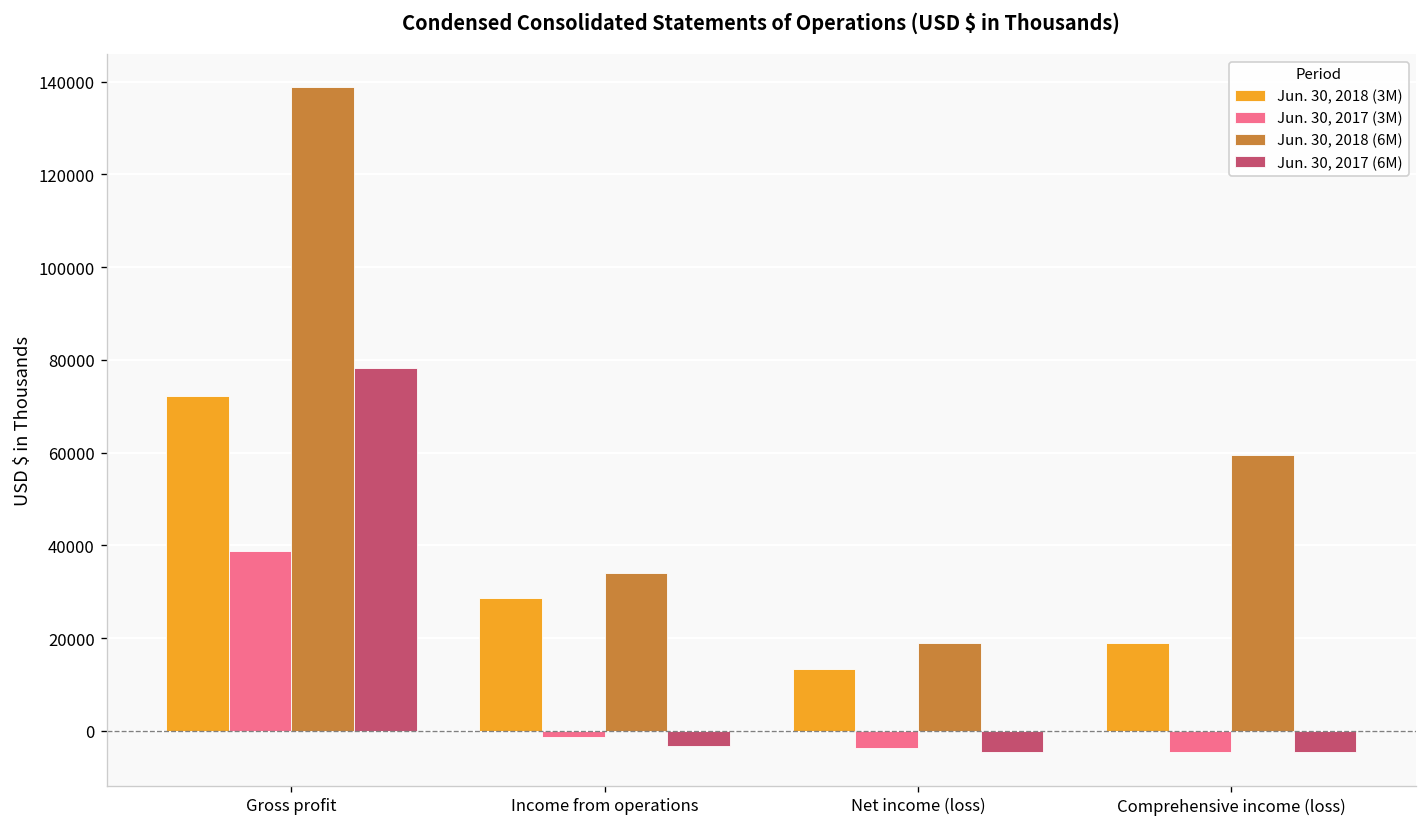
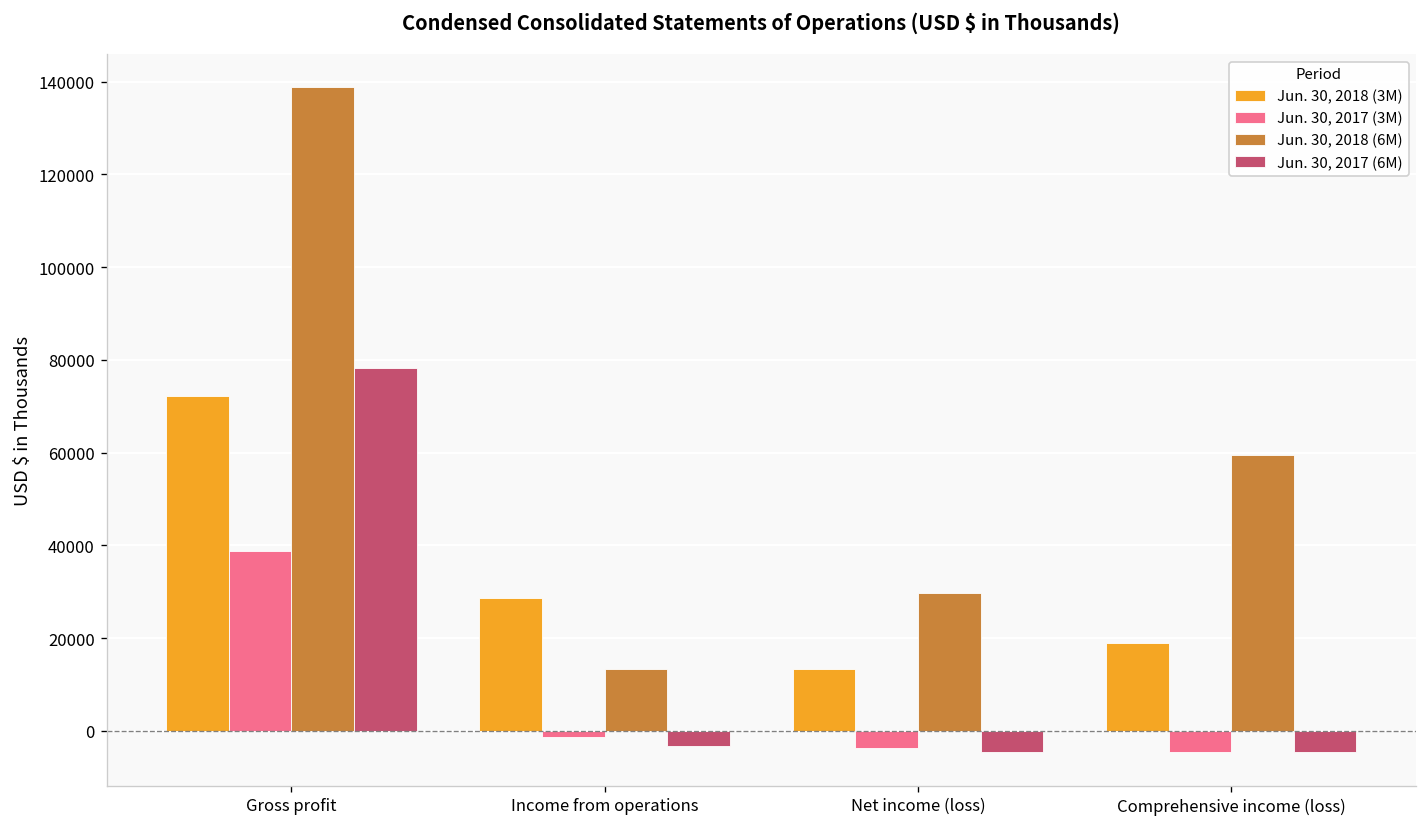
  {
    "Jun. 30, 2018 (3M)": {
      "Gross profit": 72000,
      "Income from operations": 29000,
      "Net income (loss)": 13000,
      "Comprehensive income (loss)": 19000
    },
    "Jun. 30, 2017 (3M)": {
      "Gross profit": 39000,
      "Income from operations": -1000,
      "Net income (loss)": -4000,
      "Comprehensive income (loss)": -5000
    },
    "Jun. 30, 2018 (6M)": {
      "Gross profit": 139000,
-     "Income from operations": 34000,
-     "Net income (loss)": 19000,
+     "Income from operations": 13000,
+     "Net income (loss)": 30000,
      "Comprehensive income (loss)": 59000
    },
    "Jun. 30, 2017 (6M)": {
      "Gross profit": 78000,
      "Income from operations": -3000,
      "Net income (loss)": -5000,
      "Comprehensive income (loss)": -5000
    }
  }
